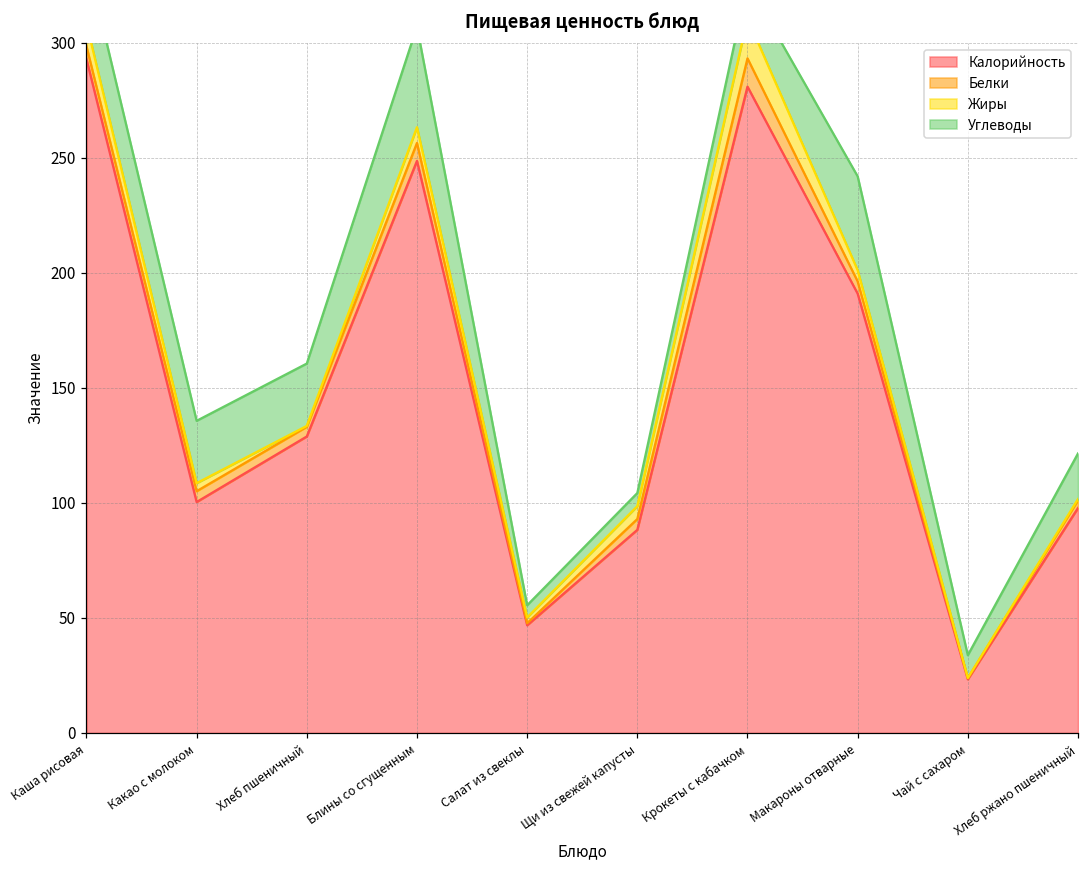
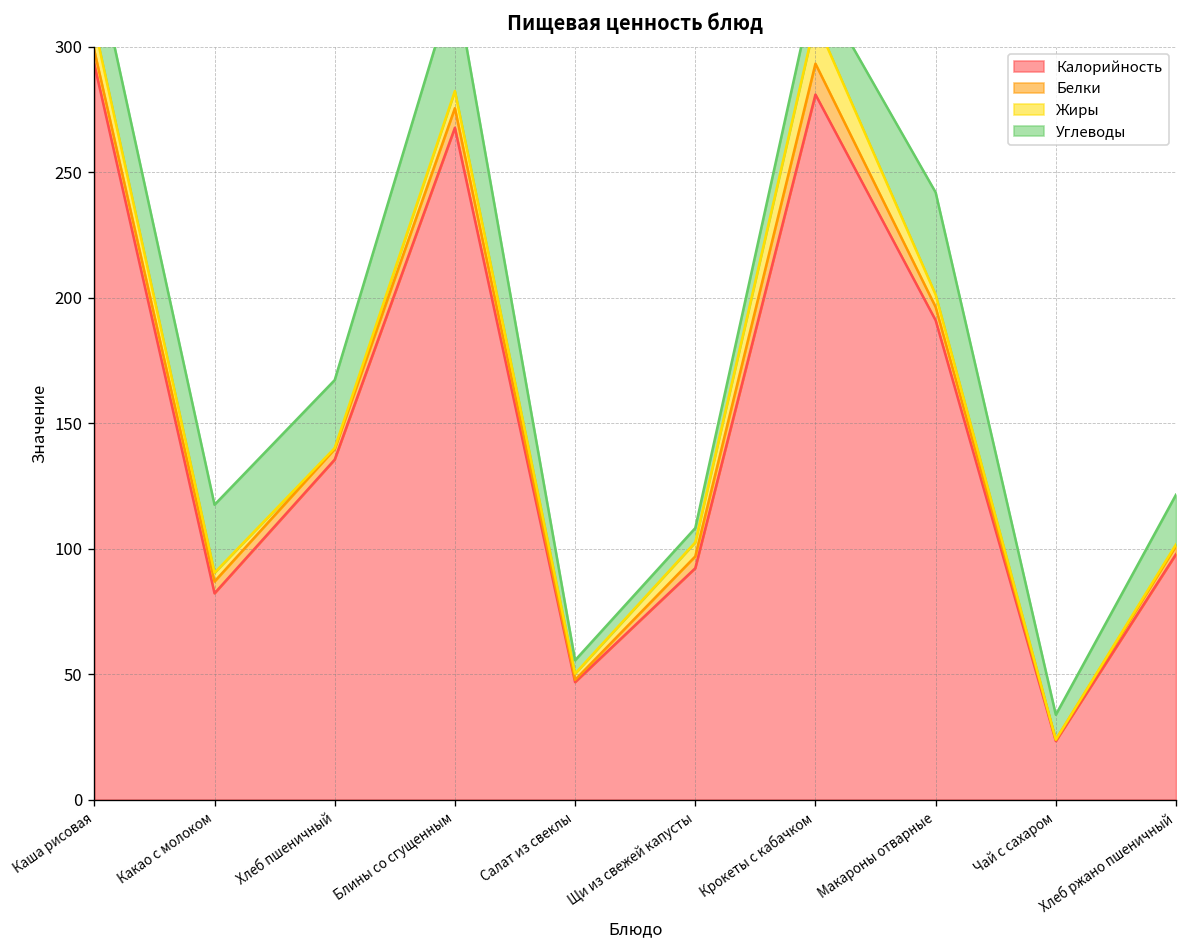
  {
    "Калорийность": {
      "Каша рисовая": 293,
-     "Какао с молоком": 100,
-     "Хлеб пшеничный": 129,
-     "Блины со сгущенным": 249,
-     "Щи из свежей капусты": 88,
+     "Какао с молоком": 82,
+     "Хлеб пшеничный": 136,
+     "Блины со сгущенным": 268,
+     "Щи из свежей капусты": 92,
      "Крокеты с кабачком": 281,
      "Макароны отварные": 191,
      "Хлеб ржано пшеничный": 98
    },
    "Углеводы": {
      "Какао с молоком": 27,
      "Хлеб пшеничный": 27,
      "Салат из свеклы": 5,
      "Щи из свежей капусты": 6,
      "Макароны отварные": 41,
      "Чай с сахаром": 10,
      "Хлеб ржано пшеничный": 20
    }
  }
